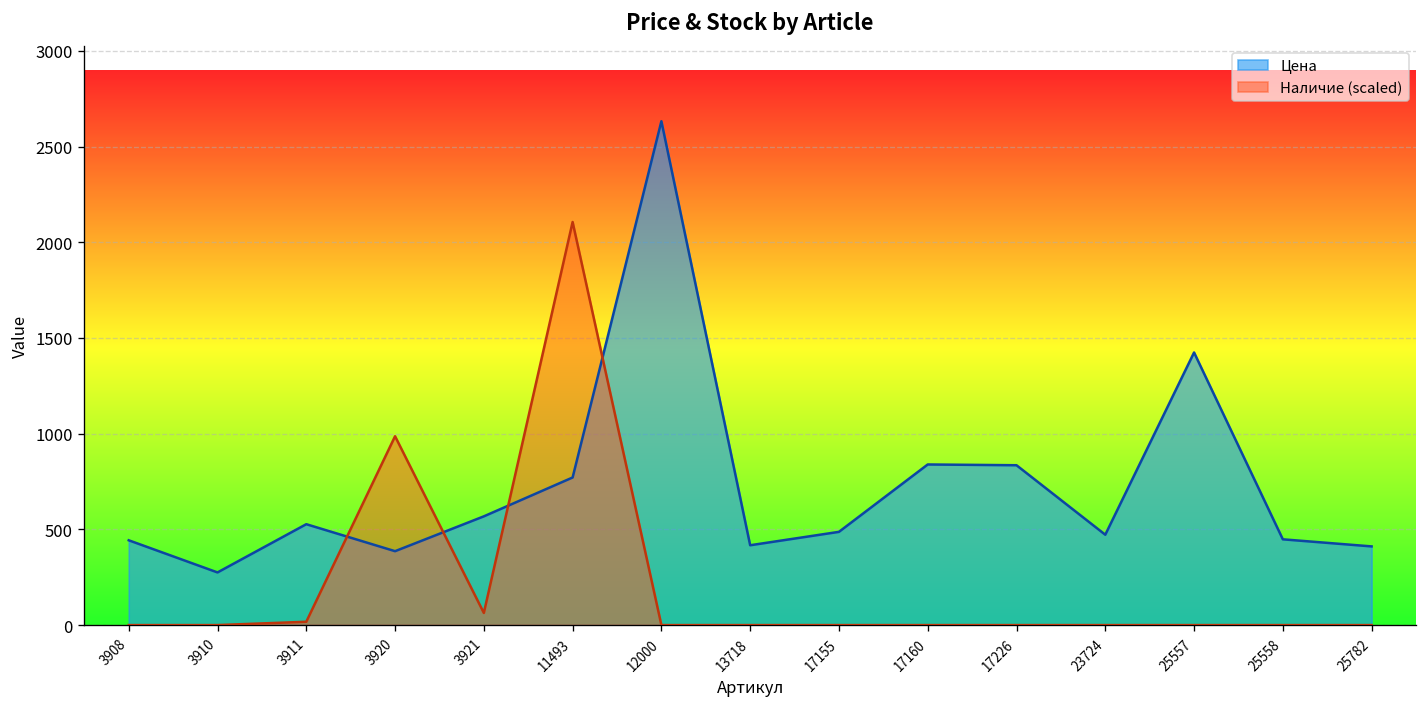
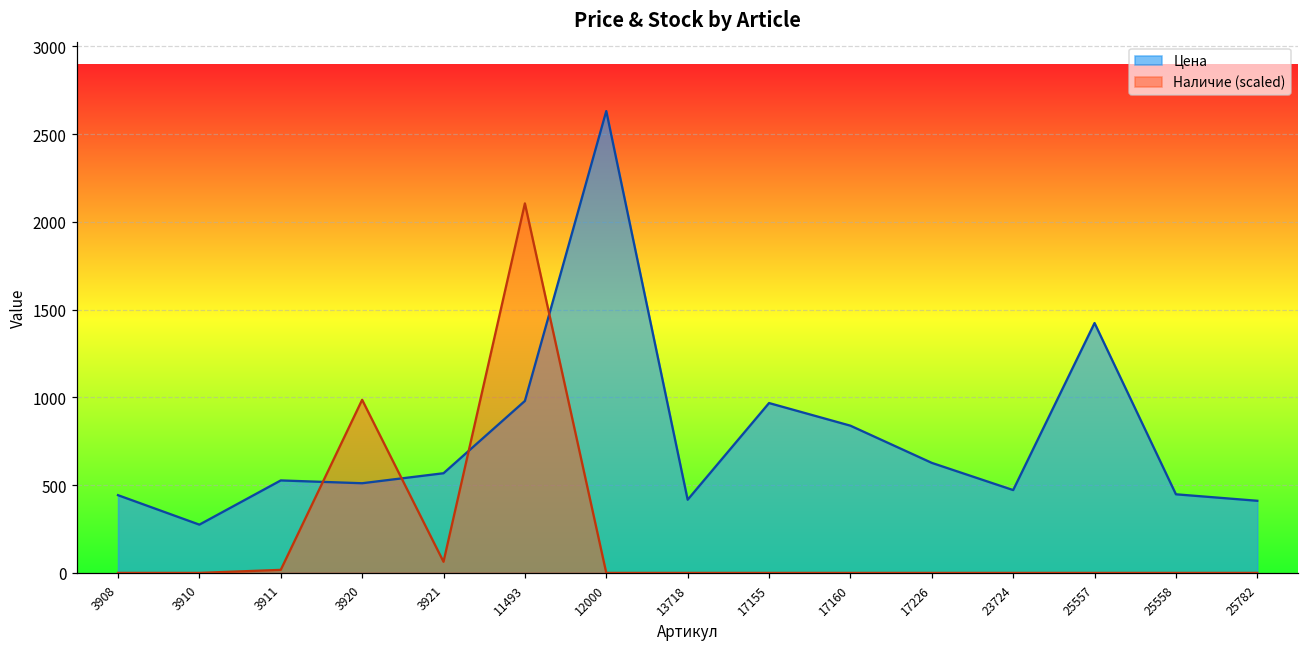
  {
    "Цена": {
      "3908": 440,
      "3910": 280,
      "3911": 530,
-     "3920": 390,
+     "3920": 510,
      "3921": 570,
-     "11493": 770,
+     "11493": 980,
      "12000": 2630,
      "13718": 420,
-     "17155": 490,
+     "17155": 970,
      "17160": 840,
-     "17226": 840,
+     "17226": 630,
      "23724": 470,
      "25557": 1420,
      "25558": 450,
      "25782": 410
    },
    "Наличие (scaled)": {
      "3908": 0,
      "3910": 0,
      "3911": 20,
      "3920": 990,
      "3921": 60,
      "11493": 2110,
      "12000": 0,
      "13718": 0,
      "17155": 0,
      "17160": 0,
      "17226": 0,
      "23724": 0,
      "25557": 0,
      "25558": 0,
      "25782": 0
    }
  }
